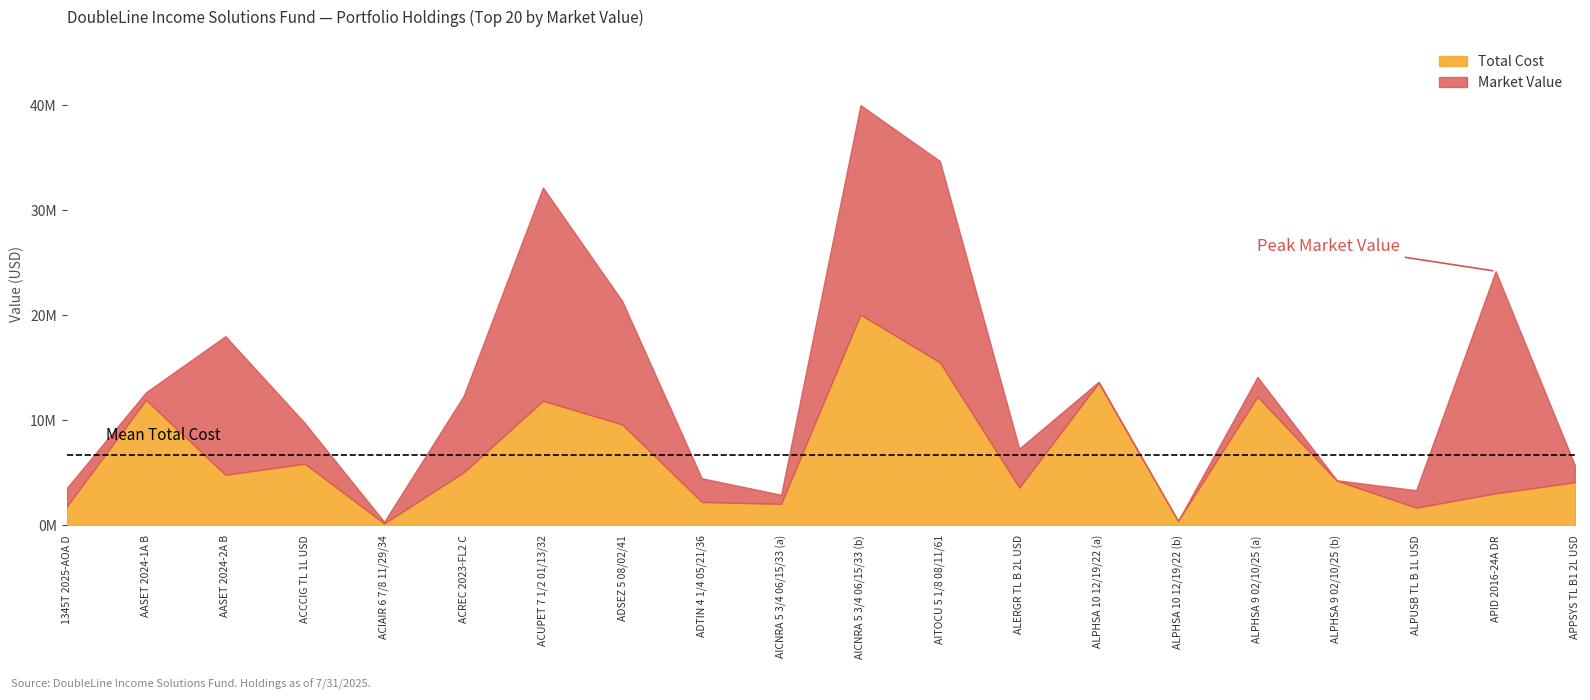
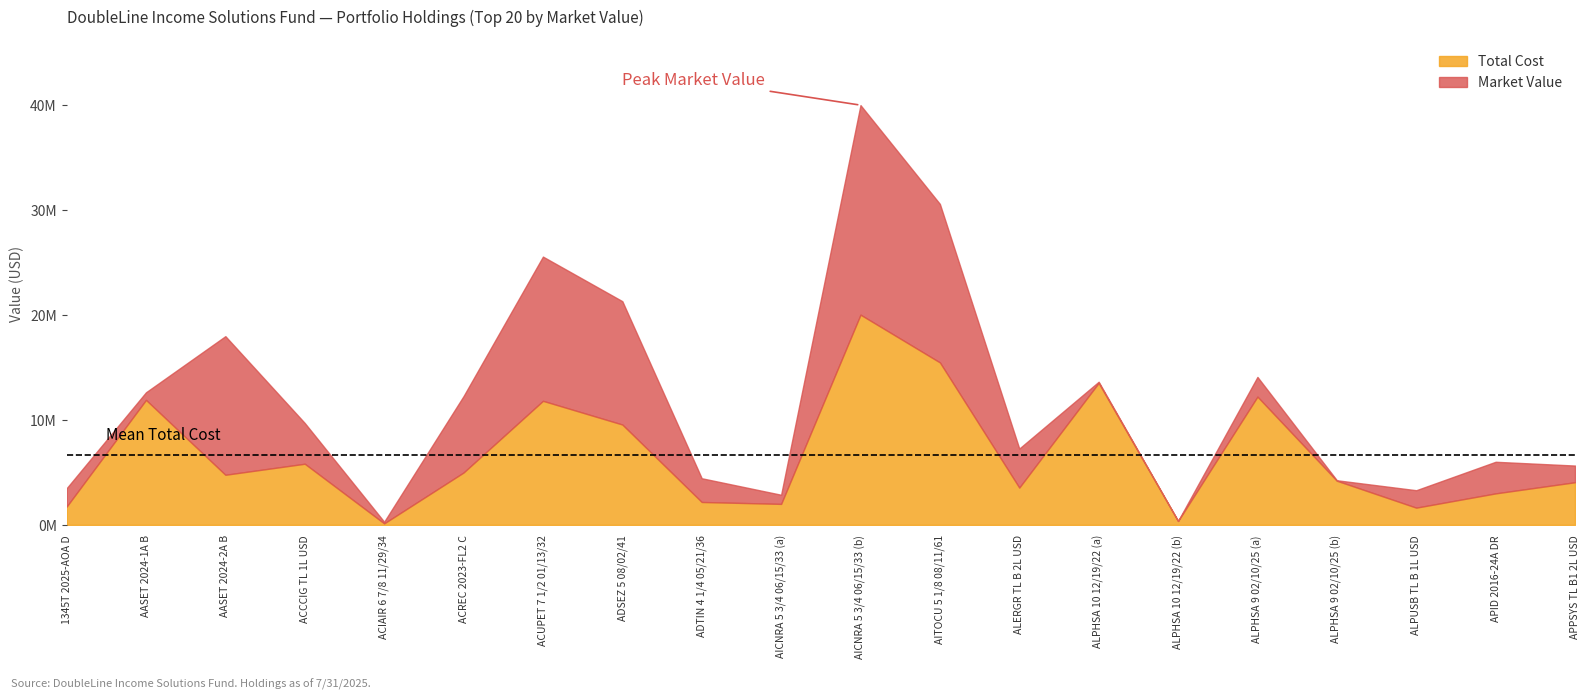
  {
    "Total Cost": {
      "1345T 2025-AOA D": 1700000,
      "AASET 2024-1A B": 11900000,
      "AASET 2024-2A B": 4800000,
      "ACCCIG TL 1L USD": 5800000,
      "ACREC 2023-FL2 C": 5000000,
      "ACUPET 7 1/2 01/13/32": 11800000,
      "ADSEZ 5 08/02/41": 9600000,
      "ADTIN 4 1/4 05/21/36": 2200000,
      "AICNRA 5 3/4 06/15/33 (a)": 2000000,
      "AICNRA 5 3/4 06/15/33 (b)": 20000000,
      "AITOCU 5 1/8 08/11/61": 15500000,
      "ALERGR TL B 2L USD": 3600000,
      "ALPHSA 9 02/10/25 (a)": 12200000,
      "ALPUSB TL B 1L USD": 1600000,
      "APID 2016-24A DR": 3000000,
      "APPSYS TL B1 2L USD": 4100000
    },
    "Market Value": {
      "1345T 2025-AOA D": 1700000,
      "AASET 2024-1A B": 700000,
      "AASET 2024-2A B": 13200000,
      "ACCCIG TL 1L USD": 3900000,
      "ACREC 2023-FL2 C": 7300000,
-     "ACUPET 7 1/2 01/13/32": 20300000,
+     "ACUPET 7 1/2 01/13/32": 13700000,
      "ADSEZ 5 08/02/41": 11700000,
      "ADTIN 4 1/4 05/21/36": 2300000,
      "AICNRA 5 3/4 06/15/33 (a)": 900000,
      "AICNRA 5 3/4 06/15/33 (b)": 19900000,
-     "AITOCU 5 1/8 08/11/61": 19200000,
+     "AITOCU 5 1/8 08/11/61": 15100000,
      "ALERGR TL B 2L USD": 3700000,
      "ALPHSA 9 02/10/25 (a)": 1900000,
      "ALPUSB TL B 1L USD": 1700000,
-     "APID 2016-24A DR": 21100000,
+     "APID 2016-24A DR": 3000000,
      "APPSYS TL B1 2L USD": 1600000
    }
  }
